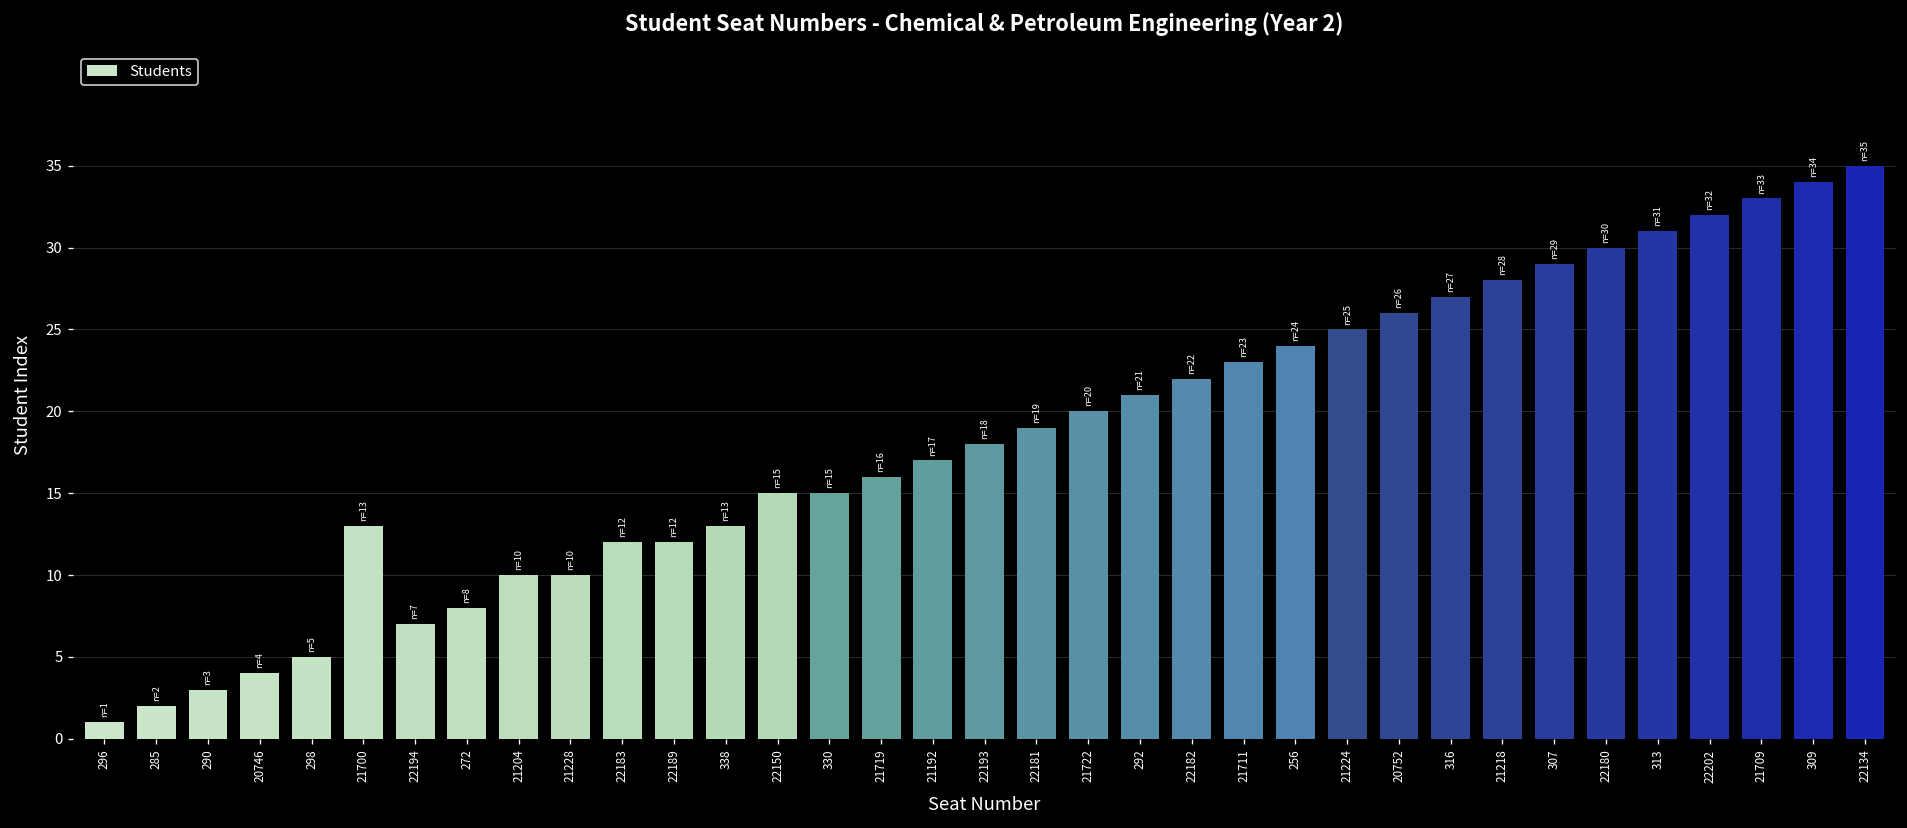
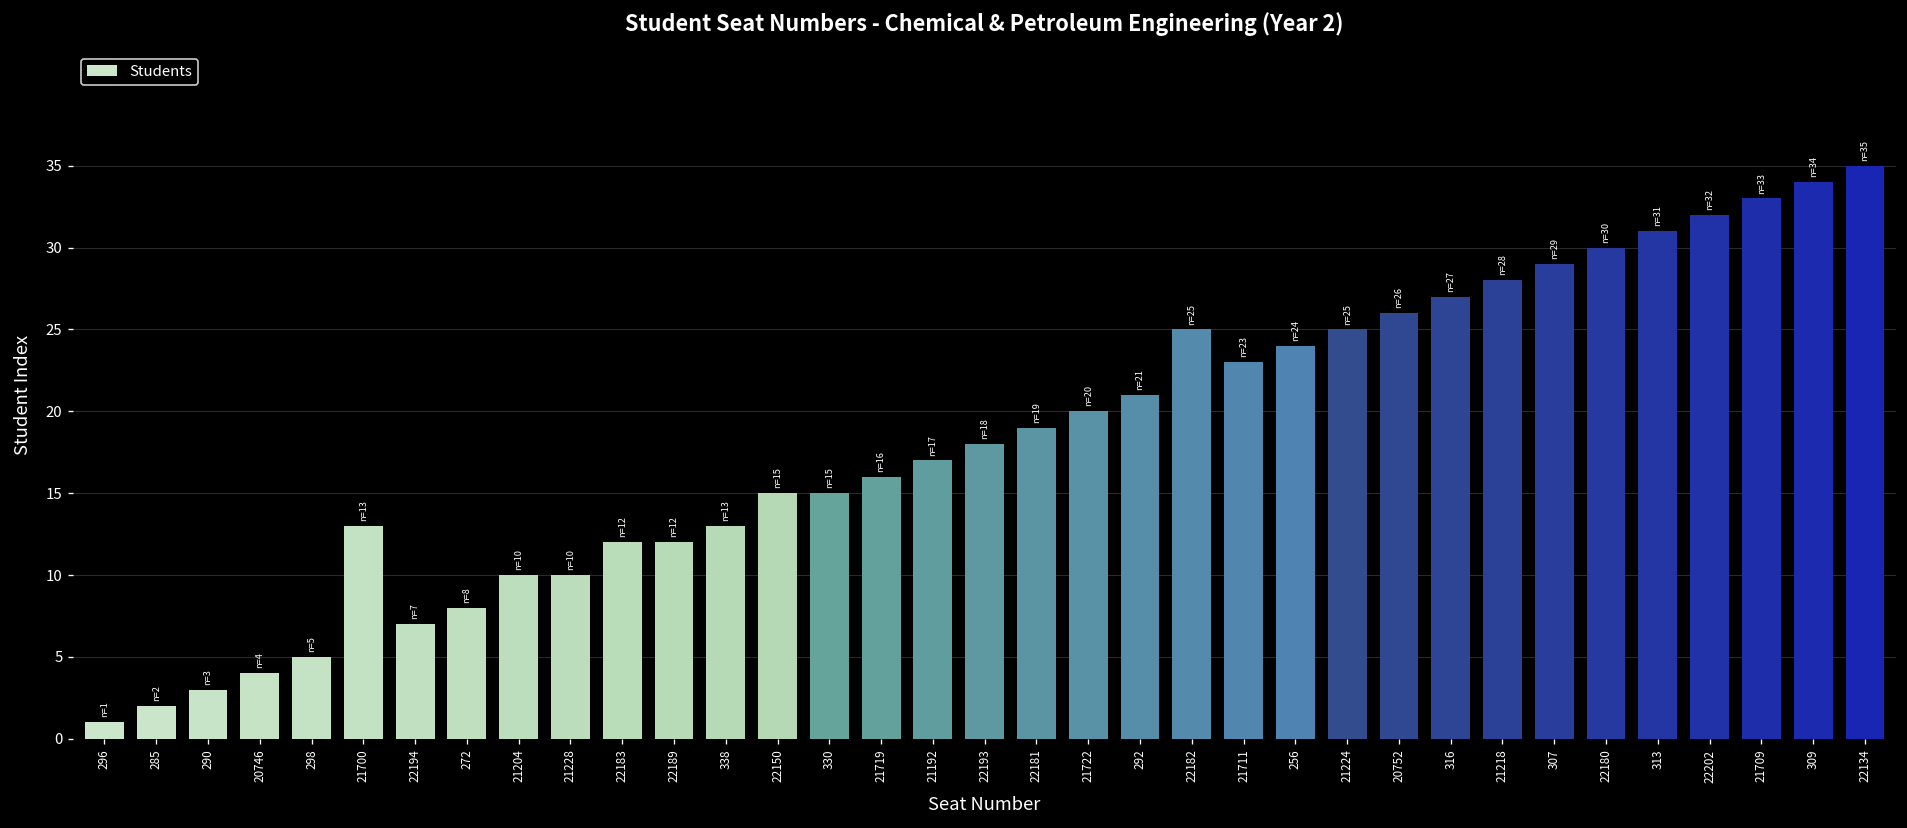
  {
    "296": 1,
    "285": 2,
    "290": 3,
    "20746": 4,
    "298": 5,
    "21700": 13,
    "22194": 7,
    "272": 8,
    "21204": 10,
    "21228": 10,
    "22183": 12,
    "22189": 12,
    "338": 13,
    "22150": 15,
    "330": 15,
    "21719": 16,
    "21192": 17,
    "22193": 18,
    "22181": 19,
    "21722": 20,
    "292": 21,
-   "22182": 22,
+   "22182": 25,
    "21711": 23,
    "256": 24,
    "21224": 25,
    "20752": 26,
    "316": 27,
    "21218": 28,
    "307": 29,
    "22180": 30,
    "313": 31,
    "22202": 32,
    "21709": 33,
    "309": 34,
    "22134": 35
  }
